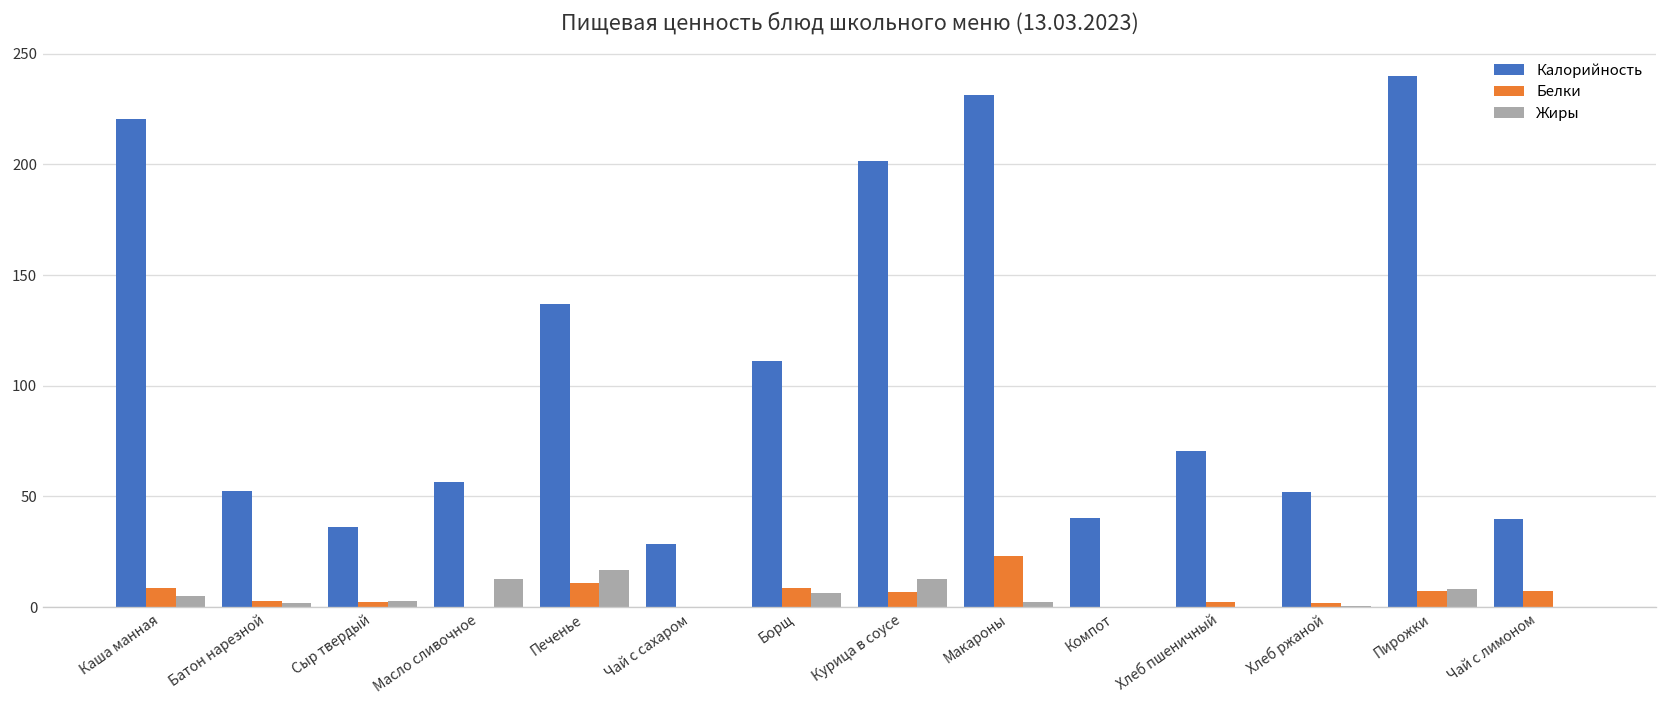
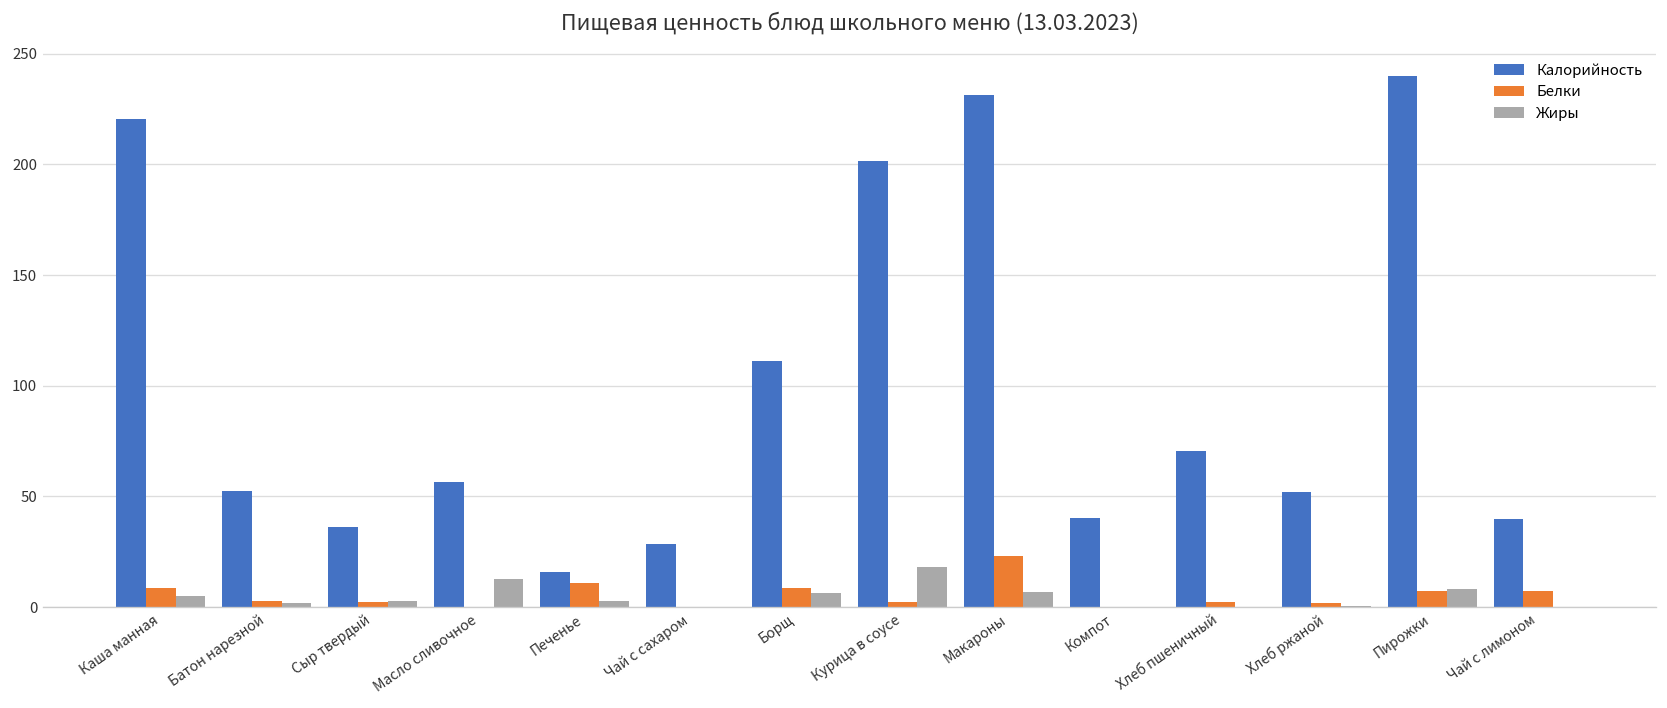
  {
    "Калорийность": {
      "Каша манная": 221,
      "Батон нарезной": 52,
      "Сыр твердый": 36,
      "Масло сливочное": 57,
-     "Печенье": 137,
+     "Печенье": 16,
      "Чай с сахаром": 28,
      "Борщ": 111,
      "Курица в соусе": 201,
      "Макароны": 231,
      "Компот": 40,
      "Хлеб пшеничный": 71,
      "Хлеб ржаной": 52,
      "Пирожки": 240,
      "Чай с лимоном": 40
    },
    "Белки": {
      "Каша манная": 9,
      "Батон нарезной": 3,
      "Сыр твердый": 2,
      "Печенье": 11,
      "Борщ": 9,
-     "Курица в соусе": 7,
+     "Курица в соусе": 2,
      "Макароны": 23,
      "Хлеб пшеничный": 2,
      "Хлеб ржаной": 2,
      "Пирожки": 7,
      "Чай с лимоном": 7
    },
    "Жиры": {
      "Каша манная": 5,
      "Батон нарезной": 2,
      "Сыр твердый": 3,
      "Масло сливочное": 13,
-     "Печенье": 17,
+     "Печенье": 3,
      "Чай с сахаром": 0,
      "Борщ": 6,
-     "Курица в соусе": 13,
-     "Макароны": 2,
+     "Курица в соусе": 18,
+     "Макароны": 7,
      "Компот": 0,
      "Пирожки": 8,
      "Чай с лимоном": 0
    }
  }
